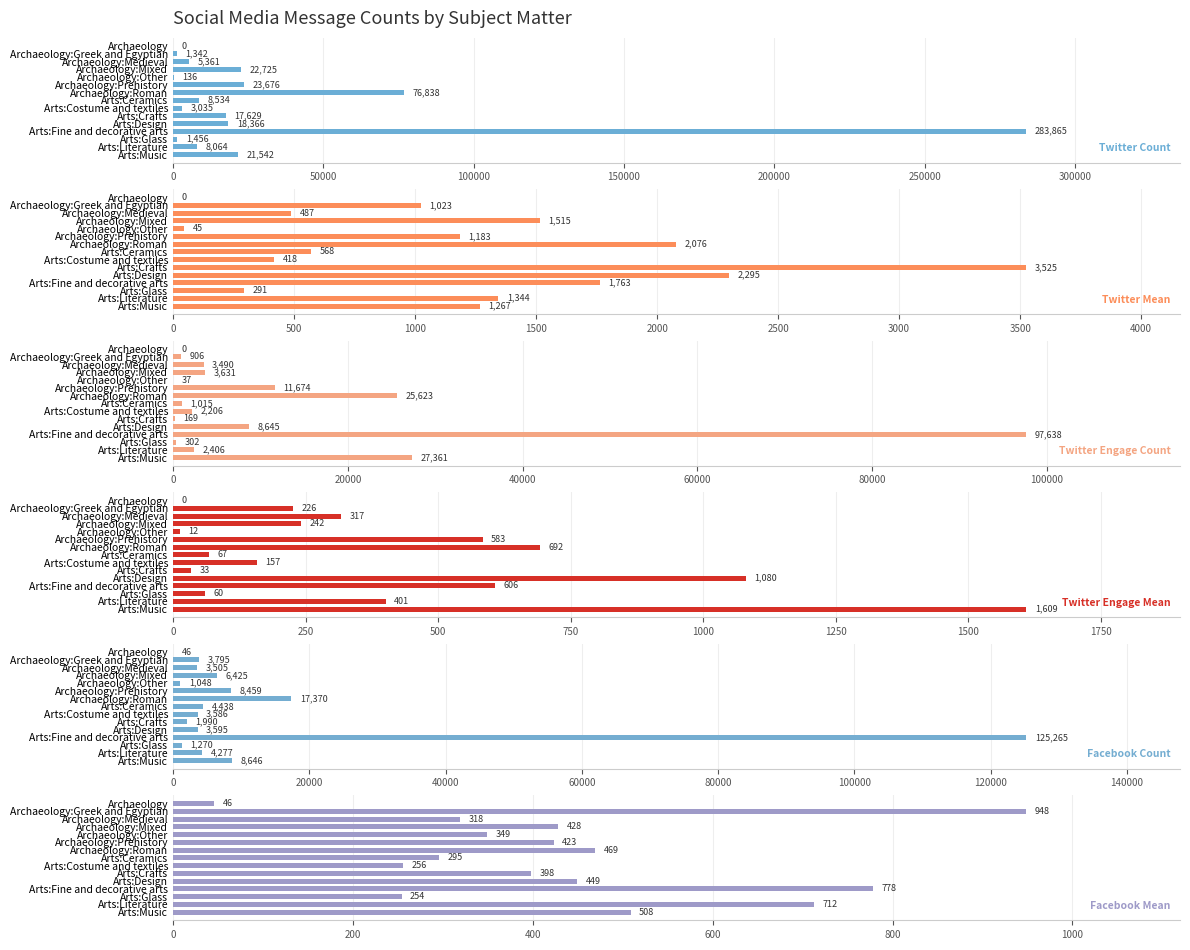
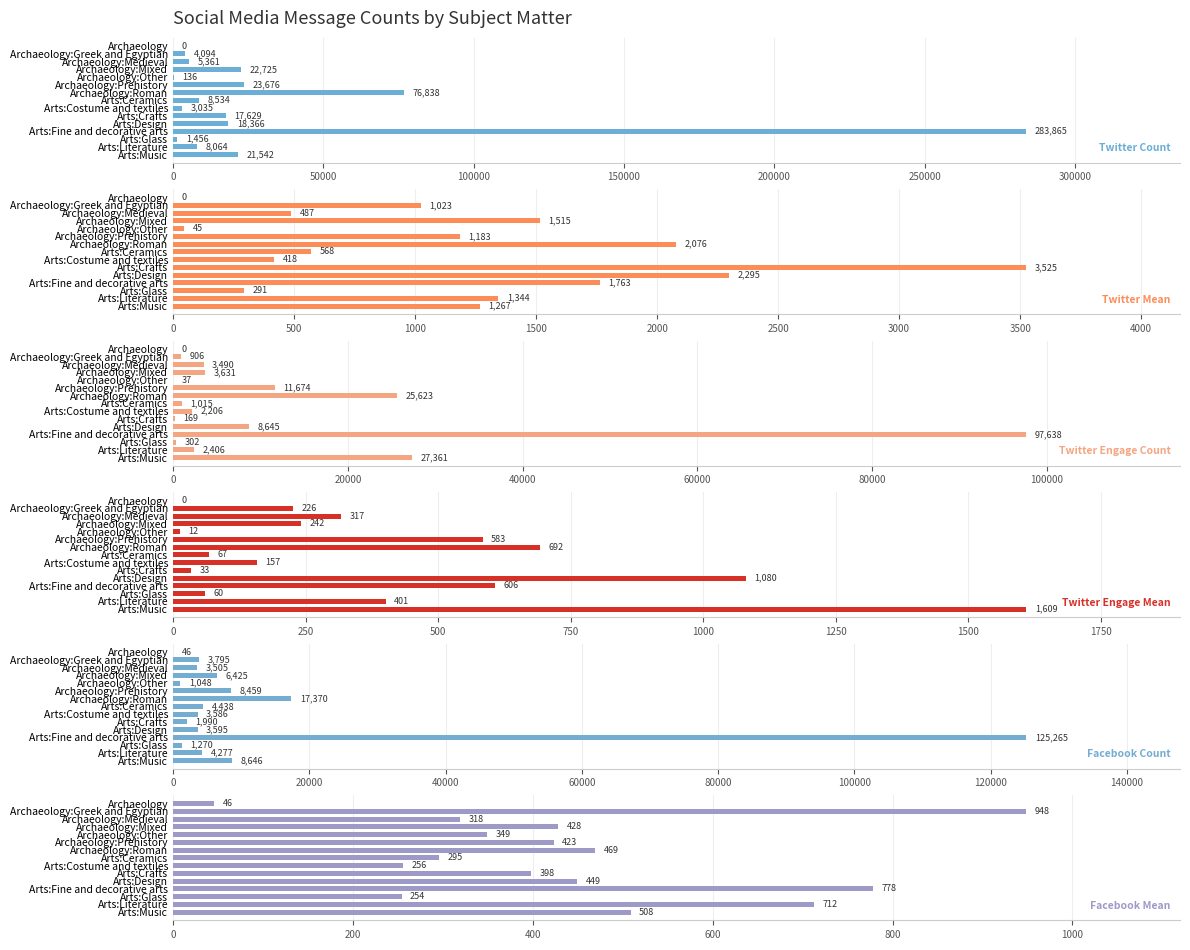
  {
    "Social Media Message Counts by Subject Matter": {
-     "Archaeology:Greek and Egyptian": "1,342",
+     "Archaeology:Greek and Egyptian": "4,094",
      "Arts:Costume and textiles": "3,035",
      "Arts:Fine and decorative arts": "283,865"
    }
  }
